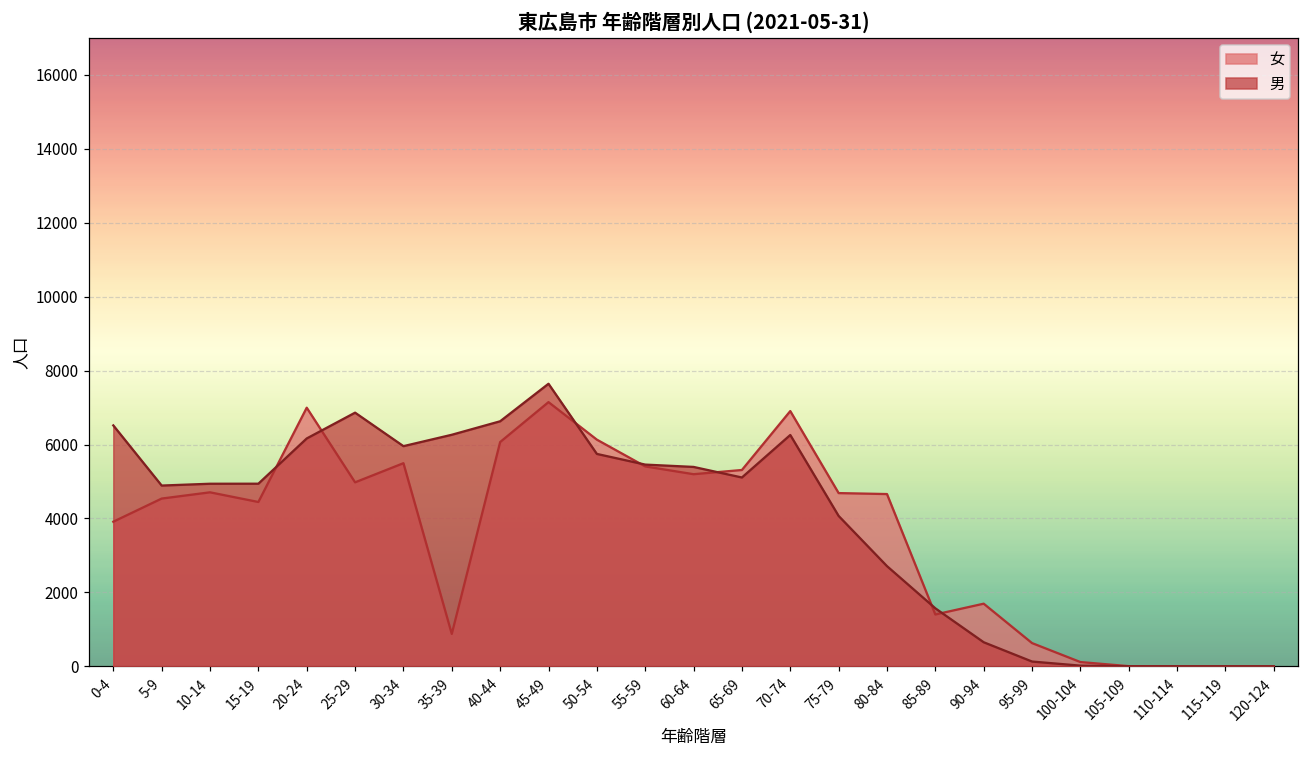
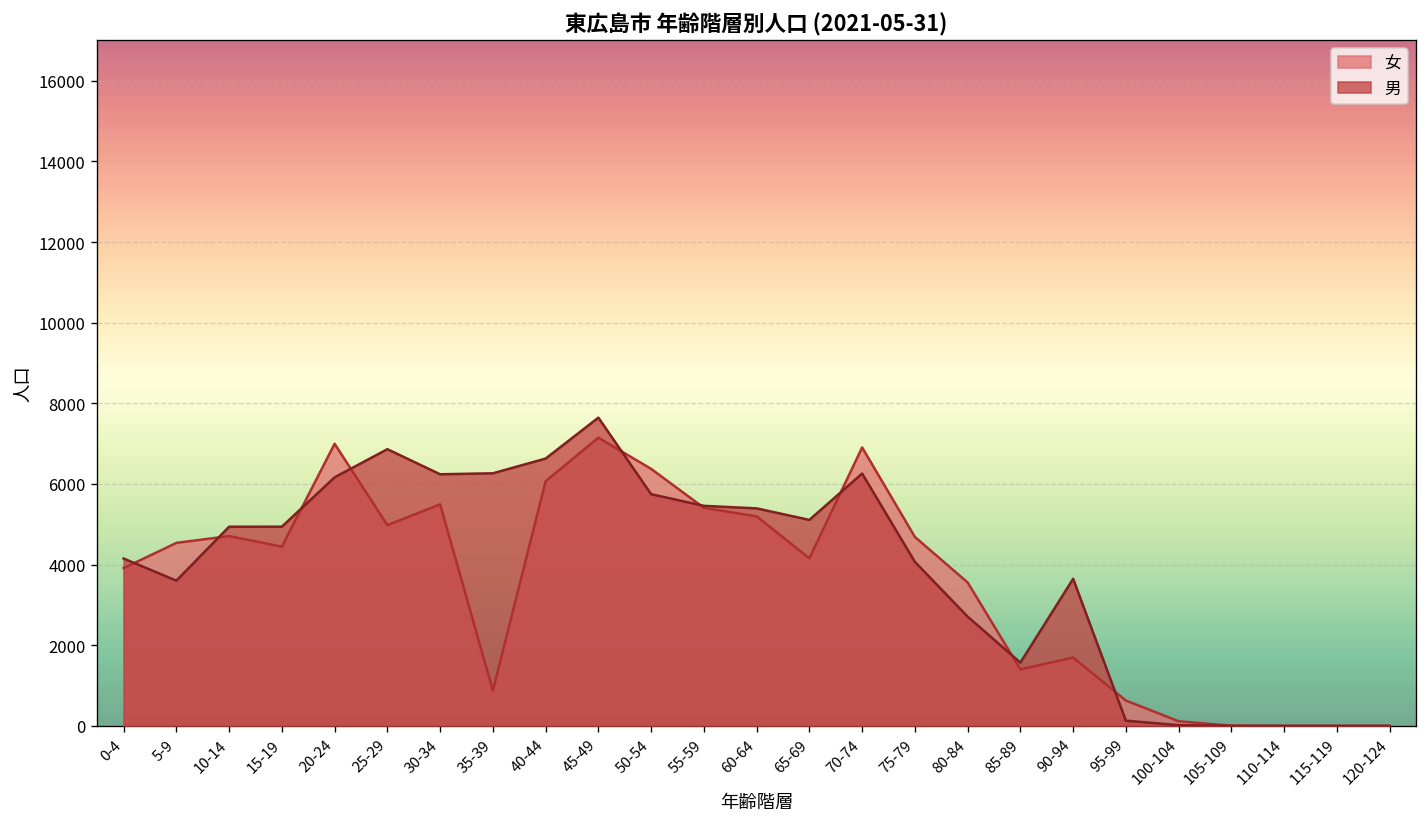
  {
    "女": {
      "0-4": 3900,
      "5-9": 4500,
      "10-14": 4700,
      "15-19": 4400,
      "20-24": 7000,
      "25-29": 5000,
      "30-34": 5500,
      "35-39": 900,
      "40-44": 6100,
      "45-49": 7100,
-     "50-54": 6100,
+     "50-54": 6400,
      "60-64": 5200,
-     "65-69": 5300,
+     "65-69": 4200,
      "70-74": 6900,
      "75-79": 4700,
-     "80-84": 4700,
+     "80-84": 3600,
      "85-89": 1400,
      "90-94": 1700,
      "95-99": 600,
      "100-104": 100
    },
    "男": {
-     "0-4": 6500,
-     "5-9": 4900,
+     "0-4": 4200,
+     "5-9": 3600,
      "10-14": 4900,
      "15-19": 4900,
      "20-24": 6200,
      "25-29": 6900,
-     "30-34": 6000,
+     "30-34": 6200,
      "35-39": 6300,
      "40-44": 6600,
      "45-49": 7600,
      "50-54": 5700,
      "60-64": 5400,
      "65-69": 5100,
      "70-74": 6300,
      "75-79": 4100,
      "80-84": 2700,
      "85-89": 1600,
-     "90-94": 700,
+     "90-94": 3600,
      "95-99": 100,
      "100-104": 0
    }
  }
